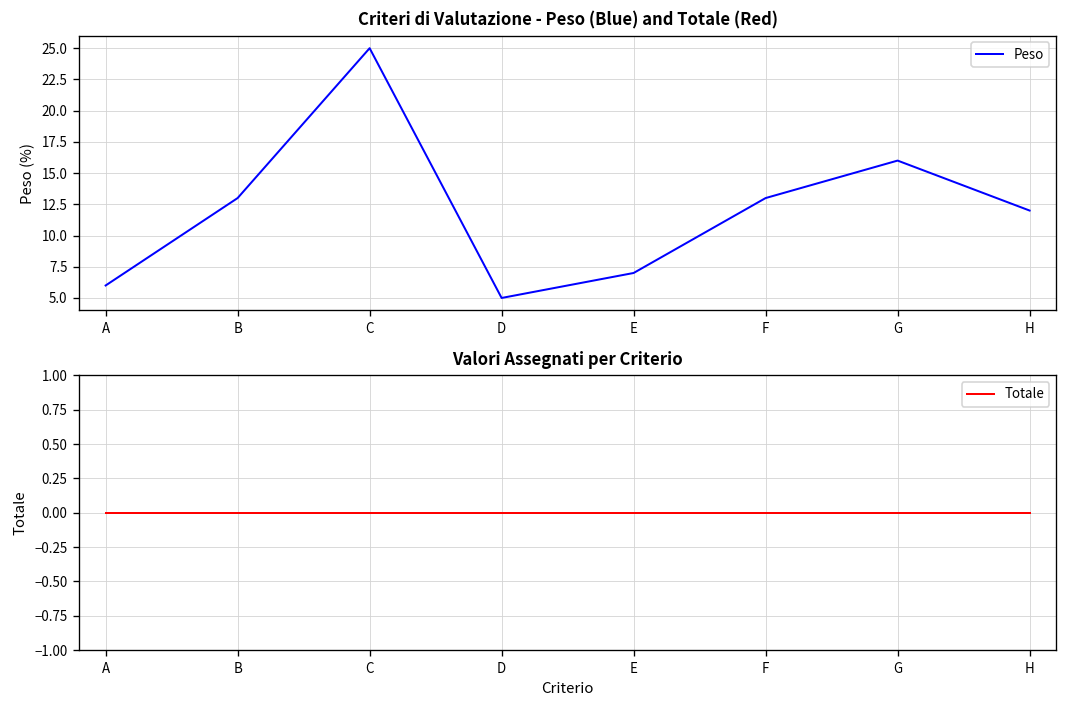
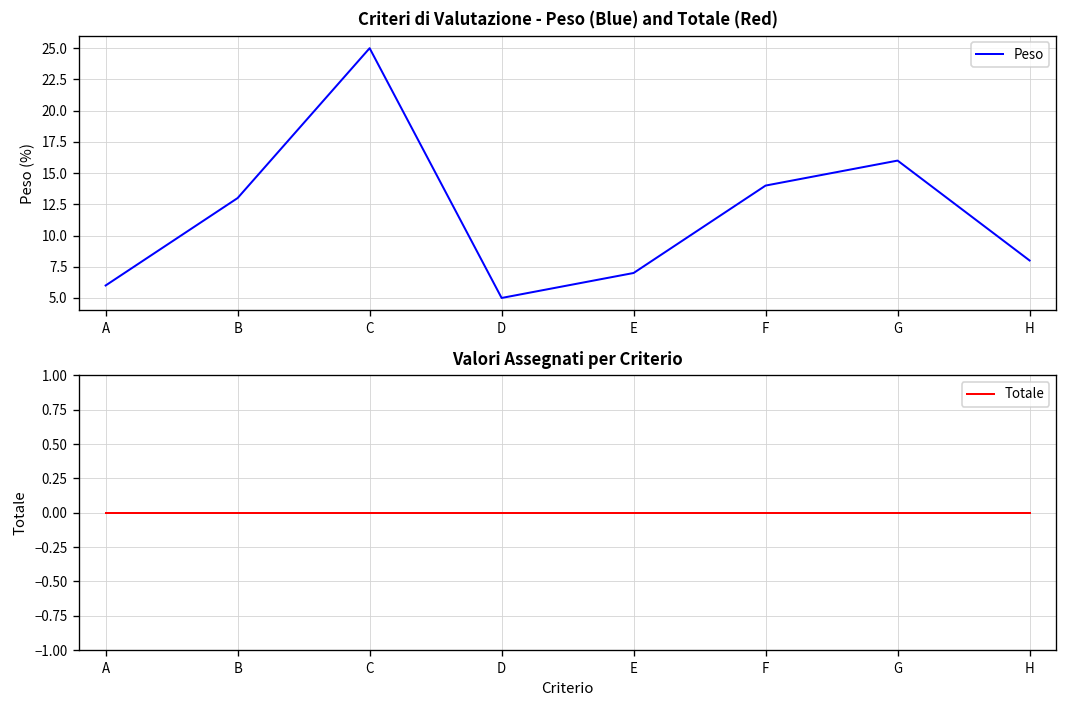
  {
    "Criteri di Valutazione - Peso (Blue) and Totale (Red)": {
      "A": 6,
      "B": 13,
      "C": 25,
      "D": 5,
      "E": 7,
-     "F": 13,
+     "F": 14,
      "G": 16,
-     "H": 12
+     "H": 8
    },
    "Valori Assegnati per Criterio": {
      "A": 0.00,
      "B": 0.00,
      "C": 0.00,
      "D": 0.00,
      "E": 0.00,
      "F": 0.00,
      "G": 0.00,
      "H": 0.00
    }
  }
